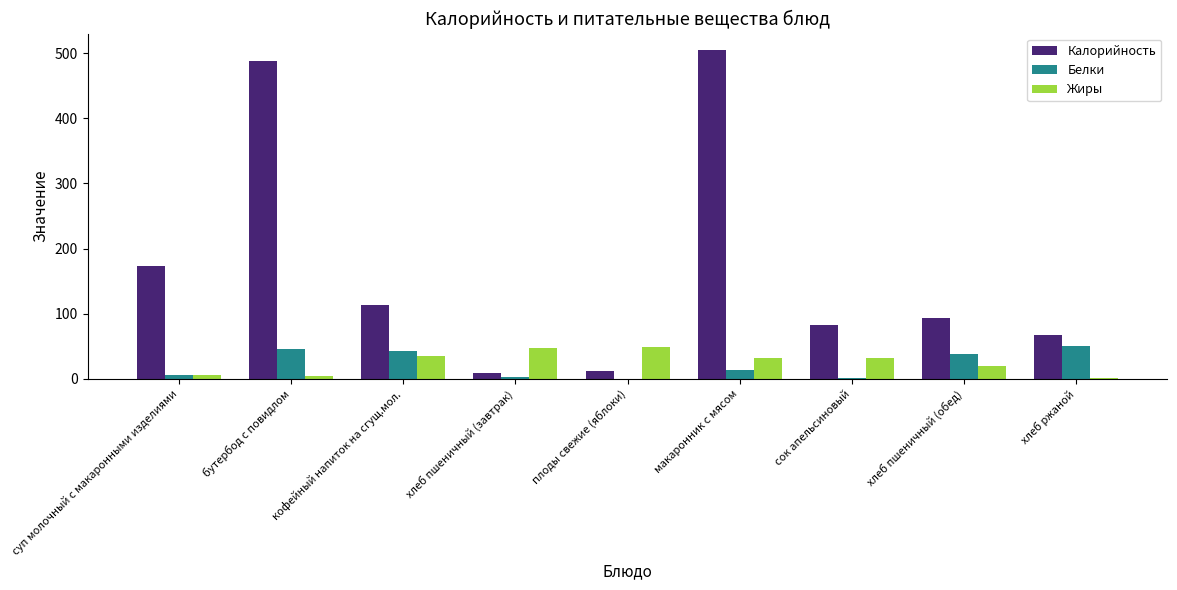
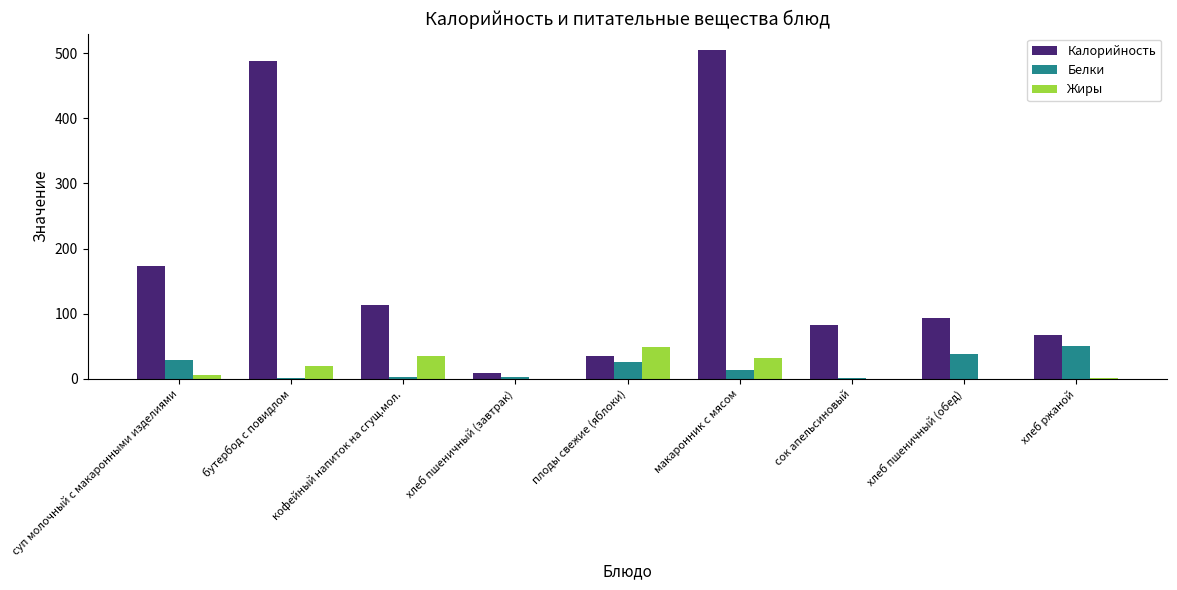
  {
    "Калорийность": {
      "суп молочный с макаронными изделиями": 170,
      "бутербод с повидлом": 490,
      "кофейный напиток на сгущ.мол.": 110,
      "хлеб пшеничный (завтрак)": 10,
-     "плоды свежие (яблоки)": 10,
+     "плоды свежие (яблоки)": 40,
      "макаронник с мясом": 510,
      "сок апельсиновый": 80,
      "хлеб пшеничный (обед)": 90,
      "хлеб ржаной": 70
    },
    "Белки": {
-     "суп молочный с макаронными изделиями": 10,
-     "бутербод с повидлом": 50,
-     "кофейный напиток на сгущ.мол.": 40,
-     "плоды свежие (яблоки)": 0,
+     "суп молочный с макаронными изделиями": 30,
+     "бутербод с повидлом": 0,
+     "кофейный напиток на сгущ.мол.": 0,
+     "плоды свежие (яблоки)": 30,
      "макаронник с мясом": 10,
      "хлеб пшеничный (обед)": 40,
      "хлеб ржаной": 50
    },
    "Жиры": {
      "суп молочный с макаронными изделиями": 10,
-     "бутербод с повидлом": 0,
+     "бутербод с повидлом": 20,
      "кофейный напиток на сгущ.мол.": 30,
-     "хлеб пшеничный (завтрак)": 50,
+     "хлеб пшеничный (завтрак)": 0,
      "плоды свежие (яблоки)": 50,
      "макаронник с мясом": 30,
-     "сок апельсиновый": 30,
-     "хлеб пшеничный (обед)": 20
+     "сок апельсиновый": 0,
+     "хлеб пшеничный (обед)": 0
    }
  }
